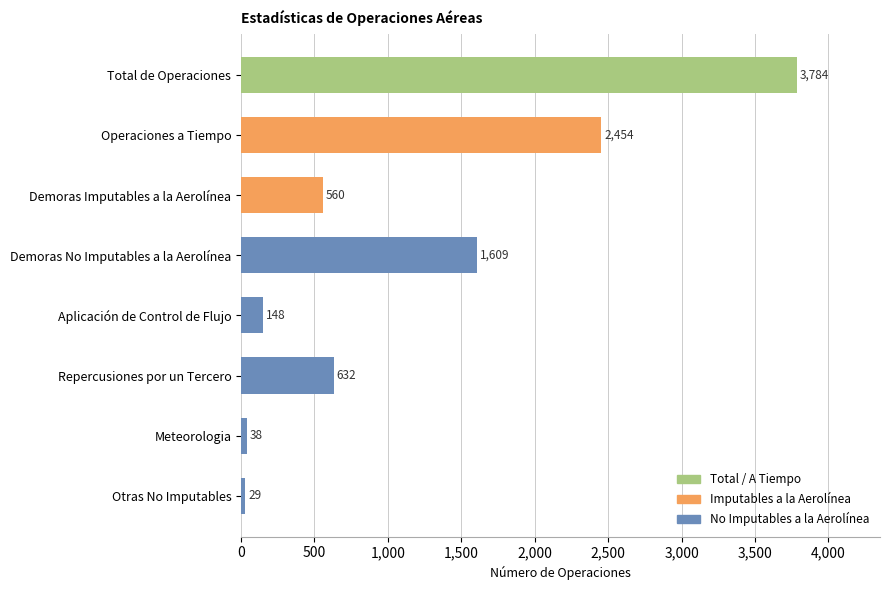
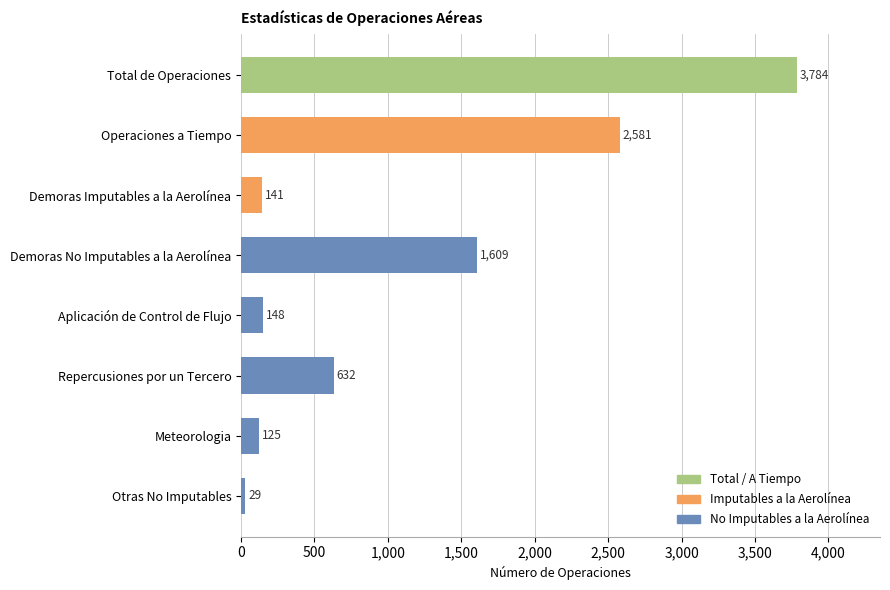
  {
    "Total de Operaciones": "3,784",
-   "Operaciones a Tiempo": "2,454",
-   "Demoras Imputables a la Aerolínea": "560",
+   "Operaciones a Tiempo": "2,581",
+   "Demoras Imputables a la Aerolínea": "141",
    "Demoras No Imputables a la Aerolínea": "1,609",
    "Aplicación de Control de Flujo": "148",
    "Repercusiones por un Tercero": "632",
-   "Meteorologia": "38",
+   "Meteorologia": "125",
    "Otras No Imputables": "29"
  }
